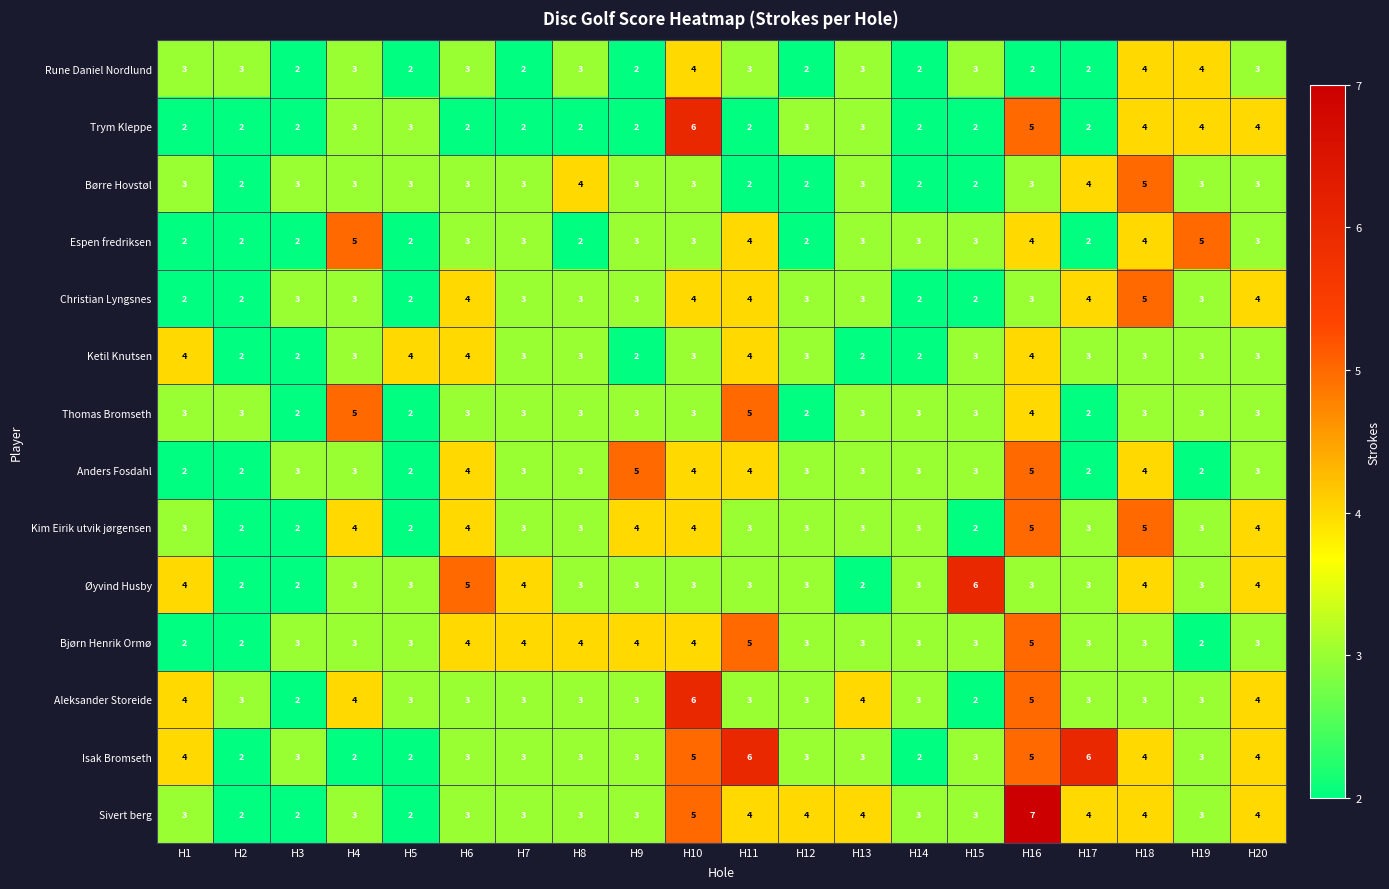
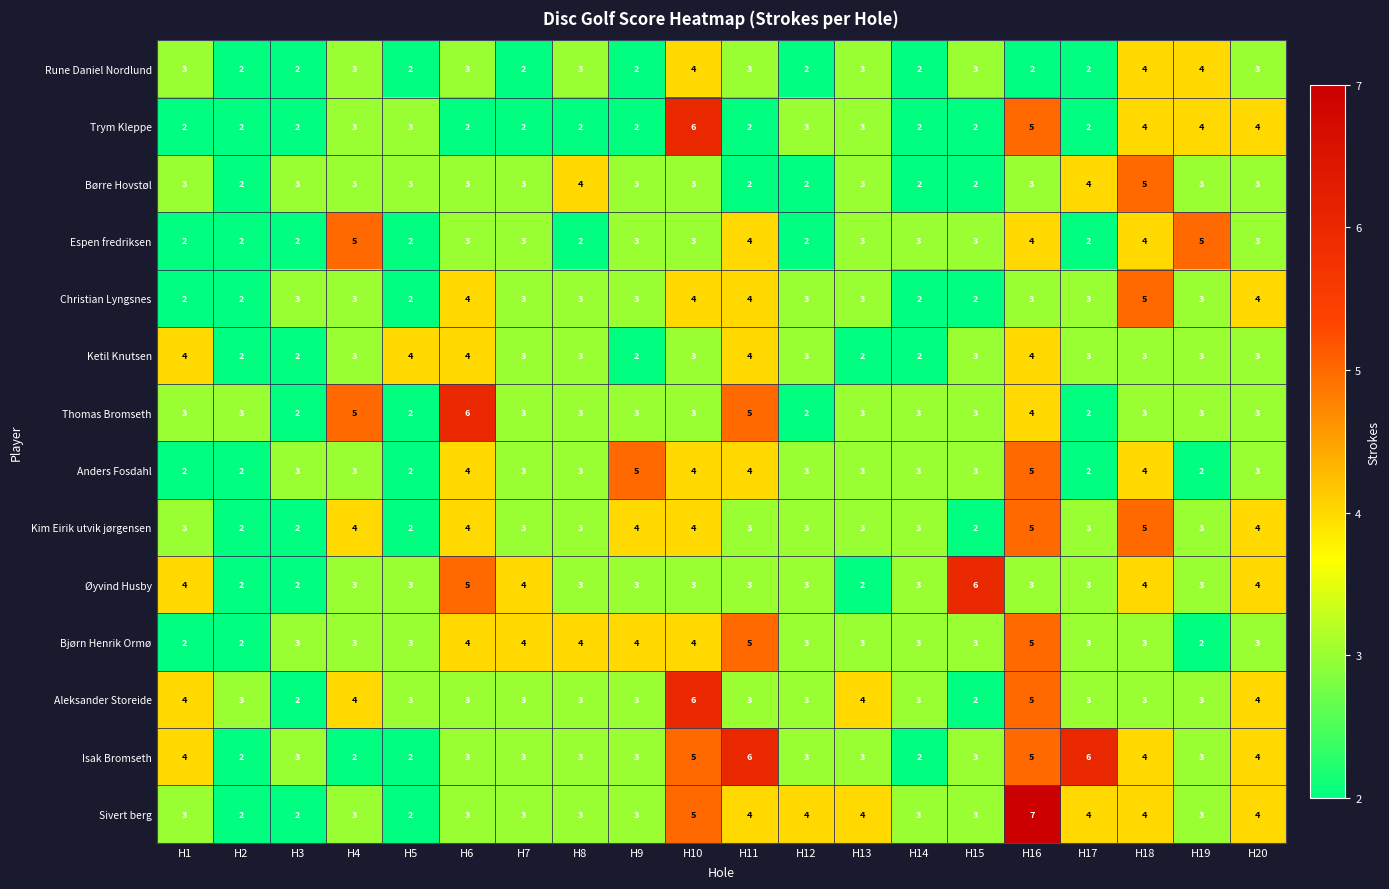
  {
    "Rune Daniel Nordlund": {
      "H1": 3,
-     "H2": 3,
+     "H2": 2,
      "H3": 2,
      "H4": 3,
      "H5": 2,
      "H6": 3,
      "H7": 2,
      "H8": 3,
      "H9": 2,
      "H10": 4,
      "H11": 3,
      "H12": 2,
      "H13": 3,
      "H14": 2,
      "H15": 3,
      "H16": 2,
      "H17": 2,
      "H18": 4,
      "H19": 4,
      "H20": 3
    },
    "Christian Lyngsnes": {
      "H1": 2,
      "H2": 2,
      "H3": 3,
      "H4": 3,
      "H5": 2,
      "H6": 4,
      "H7": 3,
      "H8": 3,
      "H9": 3,
      "H10": 4,
      "H11": 4,
      "H12": 3,
      "H13": 3,
      "H14": 2,
      "H15": 2,
      "H16": 3,
-     "H17": 4,
+     "H17": 3,
      "H18": 5,
      "H19": 3,
      "H20": 4
    },
    "Thomas Bromseth": {
      "H1": 3,
      "H2": 3,
      "H3": 2,
      "H4": 5,
      "H5": 2,
-     "H6": 3,
+     "H6": 6,
      "H7": 3,
      "H8": 3,
      "H9": 3,
      "H10": 3,
      "H11": 5,
      "H12": 2,
      "H13": 3,
      "H14": 3,
      "H15": 3,
      "H16": 4,
      "H17": 2,
      "H18": 3,
      "H19": 3,
      "H20": 3
    }
  }
